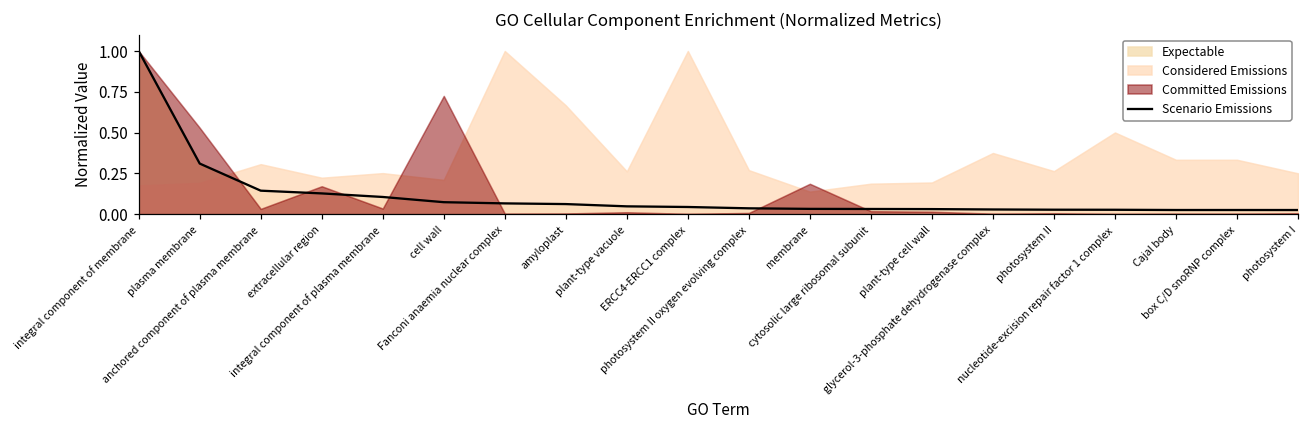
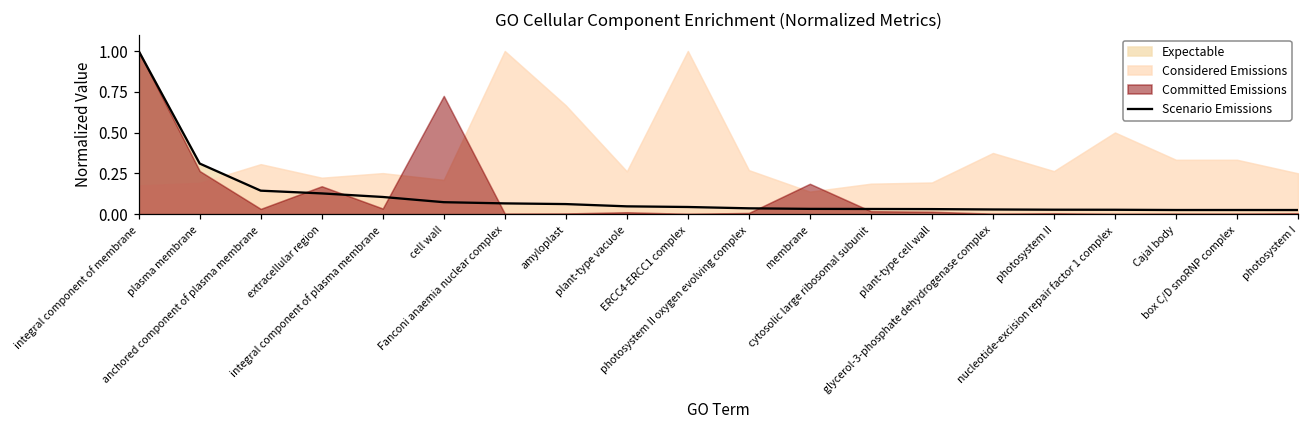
  {
    "Committed Emissions": {
-     "plasma membrane": 0.53,
+     "plasma membrane": 0.26,
      "anchored component of plasma membrane": 0.03,
      "extracellular region": 0.17,
      "integral component of plasma membrane": 0.03,
      "cell wall": 0.72,
      "membrane": 0.19
    }
  }
